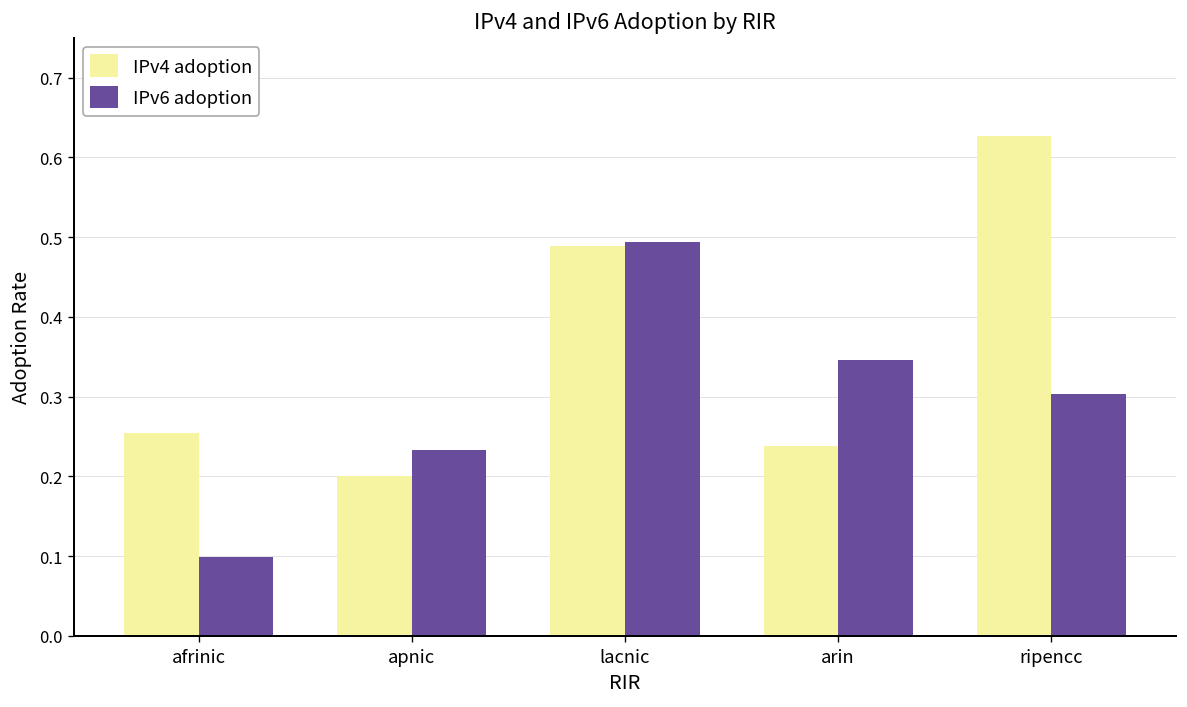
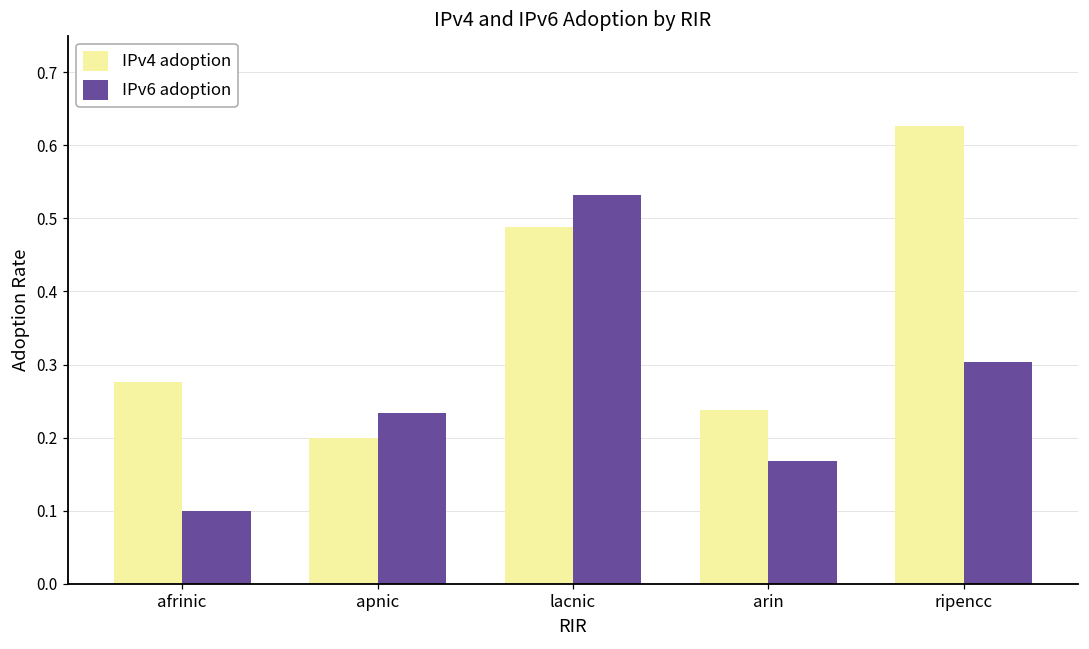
  {
    "IPv4 adoption": {
-     "afrinic": 0.26,
+     "afrinic": 0.28,
      "apnic": 0.20,
      "lacnic": 0.49,
      "arin": 0.24,
      "ripencc": 0.63
    },
    "IPv6 adoption": {
      "afrinic": 0.10,
      "apnic": 0.23,
-     "lacnic": 0.49,
-     "arin": 0.35,
+     "lacnic": 0.53,
+     "arin": 0.17,
      "ripencc": 0.30
    }
  }
